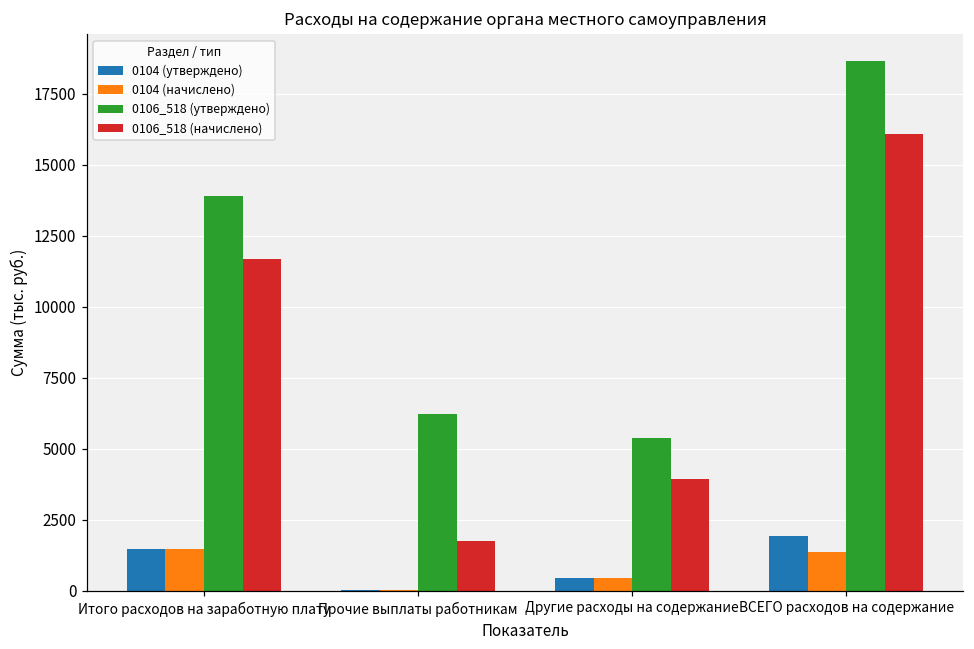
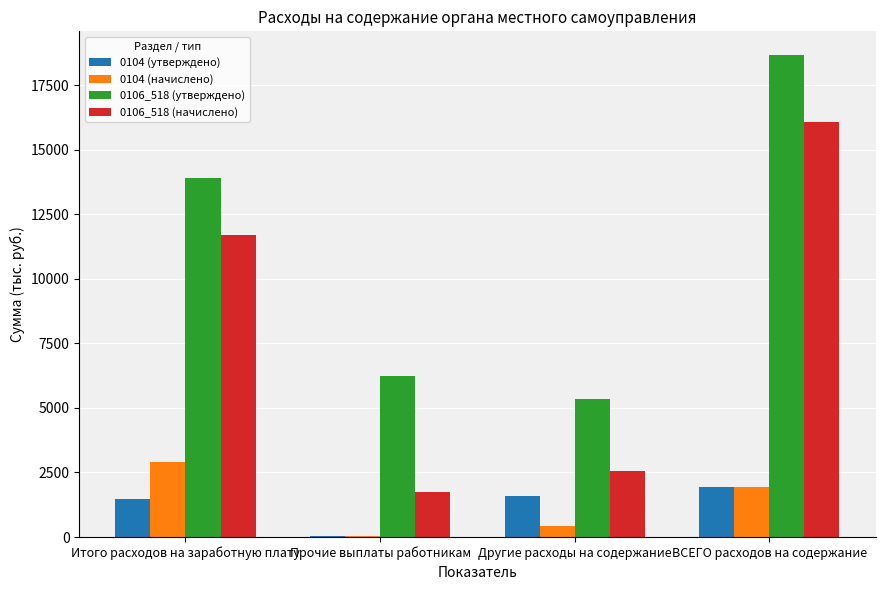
  {
    "0104 (утверждено)": {
      "Итого расходов на заработную плату": 1500,
-     "Другие расходы на содержание": 400,
+     "Другие расходы на содержание": 1600,
      "ВСЕГО расходов на содержание": 1900
    },
    "0104 (начислено)": {
-     "Итого расходов на заработную плату": 1500,
+     "Итого расходов на заработную плату": 2900,
      "Другие расходы на содержание": 400,
-     "ВСЕГО расходов на содержание": 1400
+     "ВСЕГО расходов на содержание": 1900
    },
    "0106_518 (утверждено)": {
      "Итого расходов на заработную плату": 13900,
      "Прочие выплаты работникам": 6200,
      "Другие расходы на содержание": 5400,
      "ВСЕГО расходов на содержание": 18600
    },
    "0106_518 (начислено)": {
      "Итого расходов на заработную плату": 11700,
      "Прочие выплаты работникам": 1700,
-     "Другие расходы на содержание": 3900,
+     "Другие расходы на содержание": 2600,
      "ВСЕГО расходов на содержание": 16100
    }
  }
